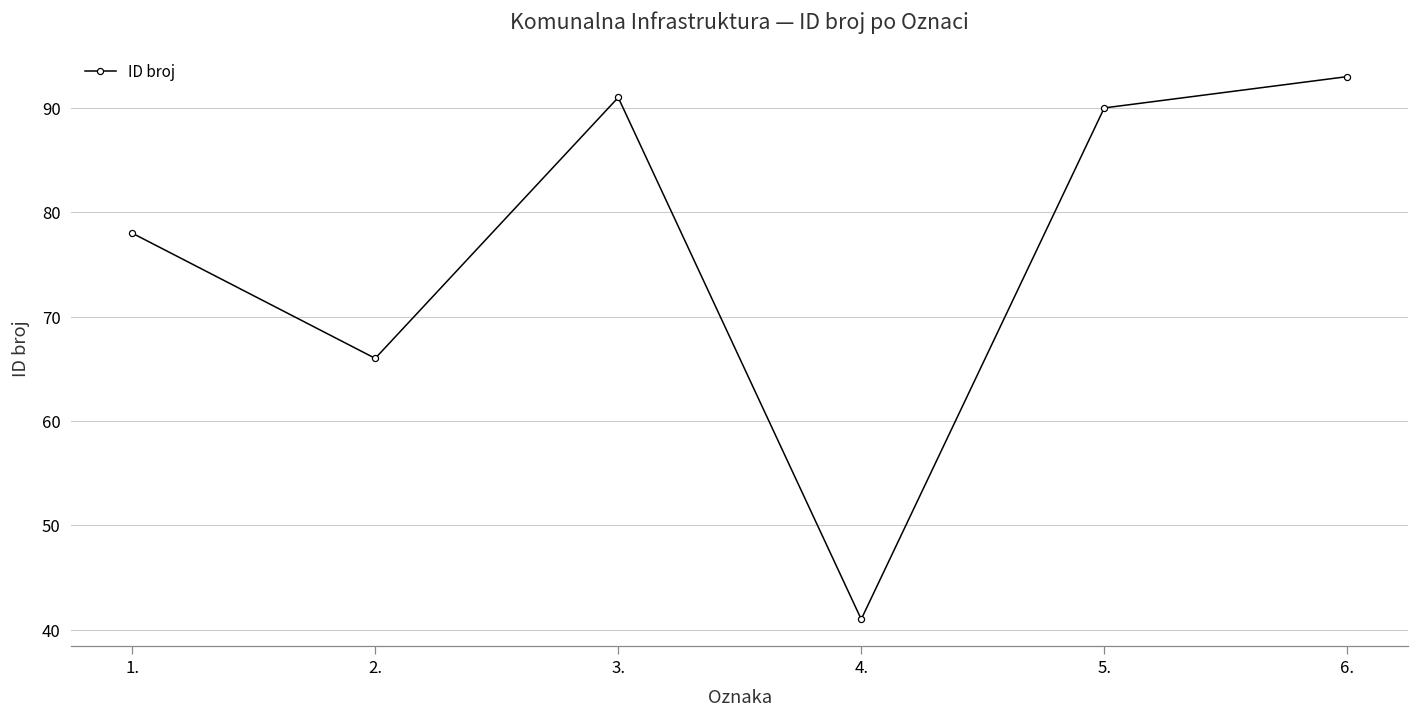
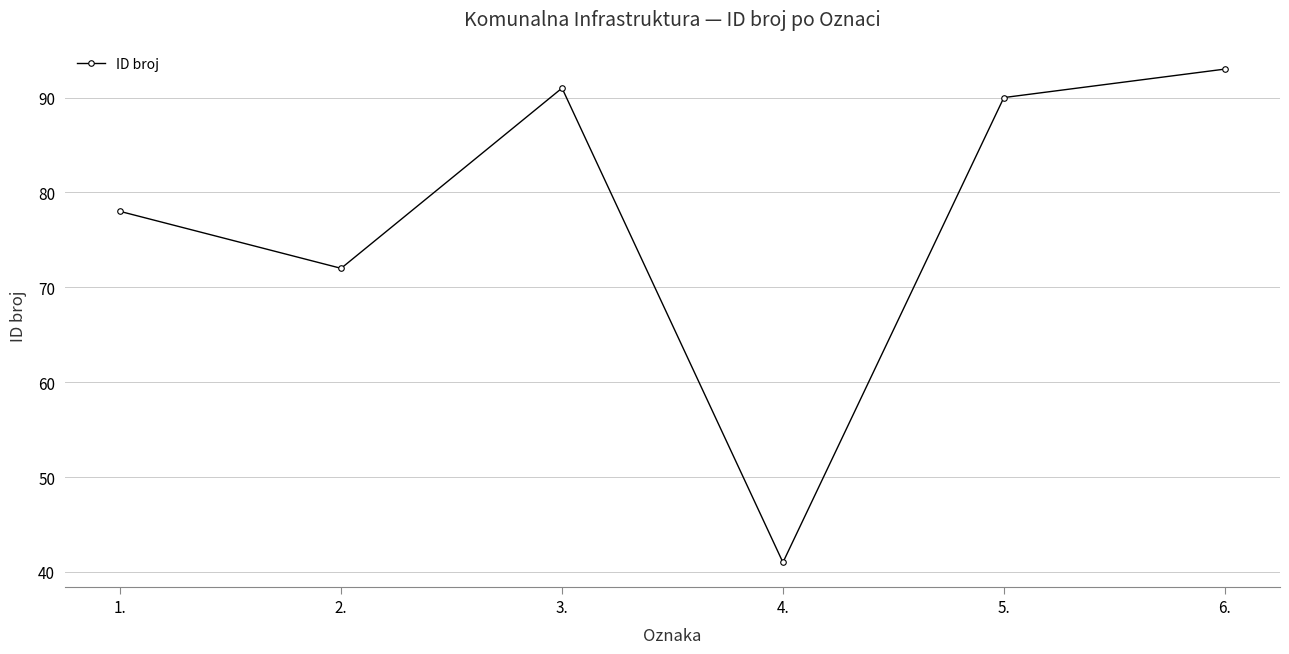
  {
    "1.": 78,
-   "2.": 66,
+   "2.": 72,
    "3.": 91,
    "4.": 41,
    "5.": 90,
    "6.": 93
  }
